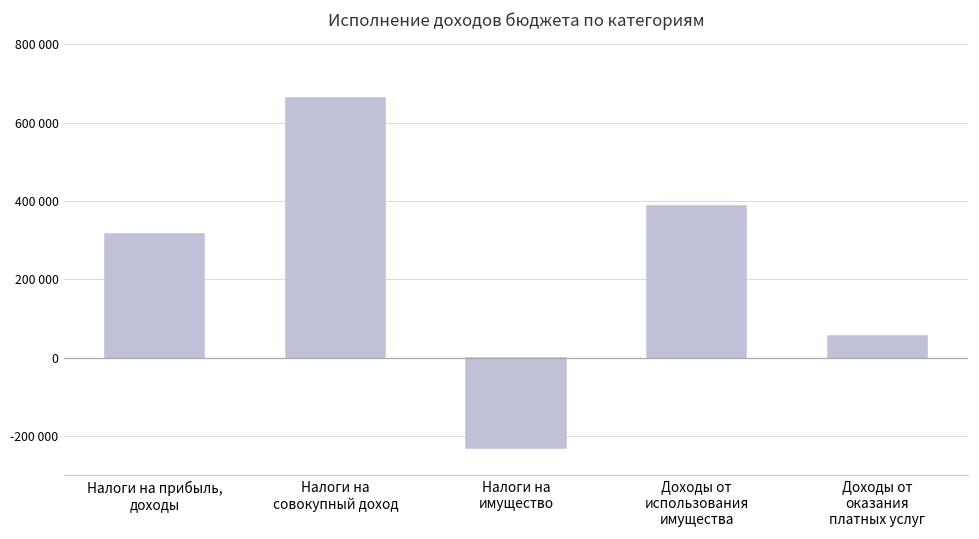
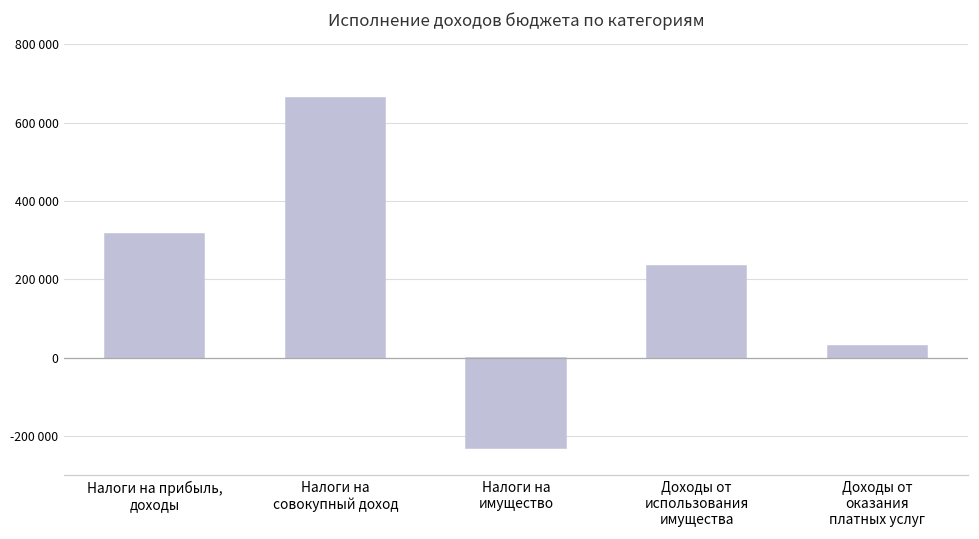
  {
    "Налоги на прибыль, доходы": 320000,
    "Налоги на совокупный доход": 660000,
    "Налоги на имущество": -230000,
-   "Доходы от использования имущества": 390000,
-   "Доходы от оказания платных услуг": 60000
+   "Доходы от использования имущества": 230000,
+   "Доходы от оказания платных услуг": 30000
  }
